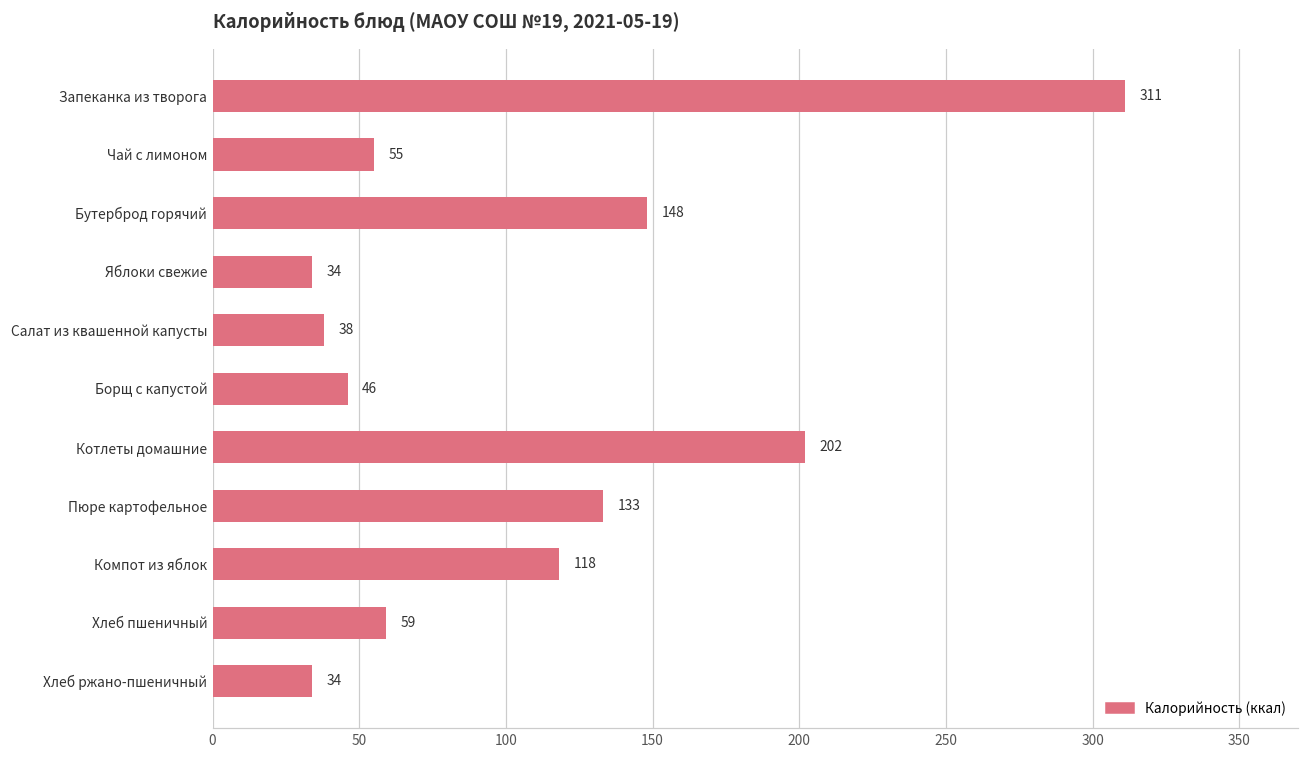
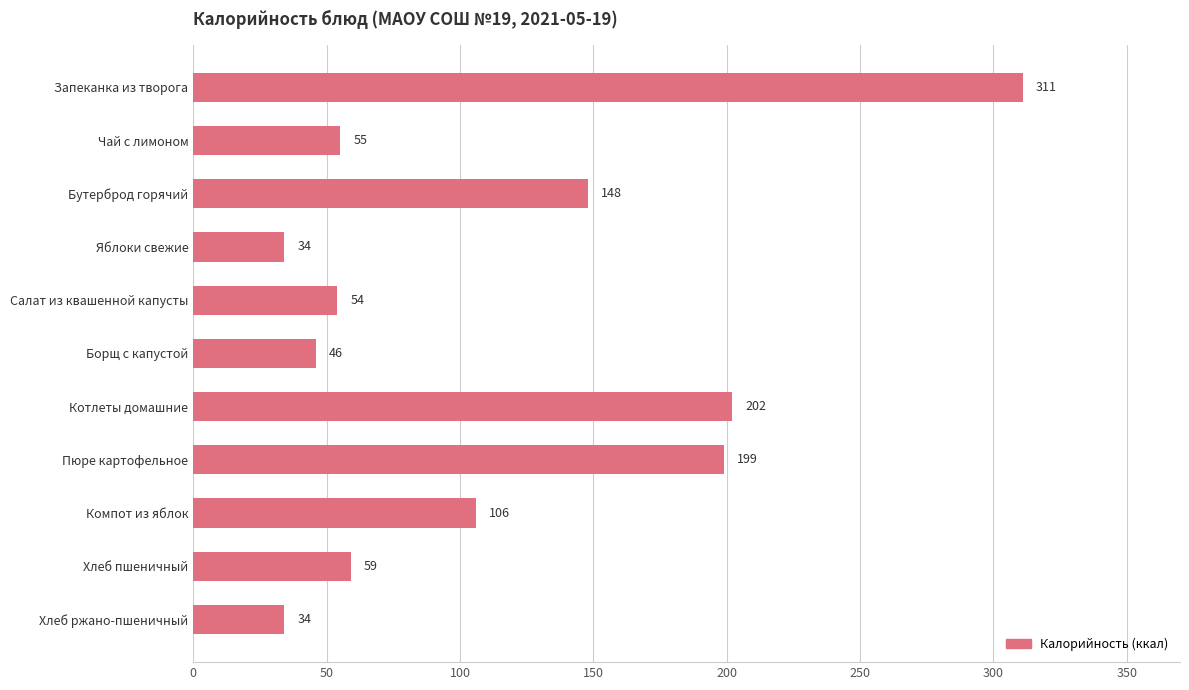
  {
    "Запеканка из творога": 311,
    "Чай с лимоном": 55,
    "Бутерброд горячий": 148,
    "Яблоки свежие": 34,
-   "Салат из квашенной капусты": 38,
+   "Салат из квашенной капусты": 54,
    "Борщ с капустой": 46,
    "Котлеты домашние": 202,
-   "Пюре картофельное": 133,
-   "Компот из яблок": 118,
+   "Пюре картофельное": 199,
+   "Компот из яблок": 106,
    "Хлеб пшеничный": 59,
    "Хлеб ржано-пшеничный": 34
  }
